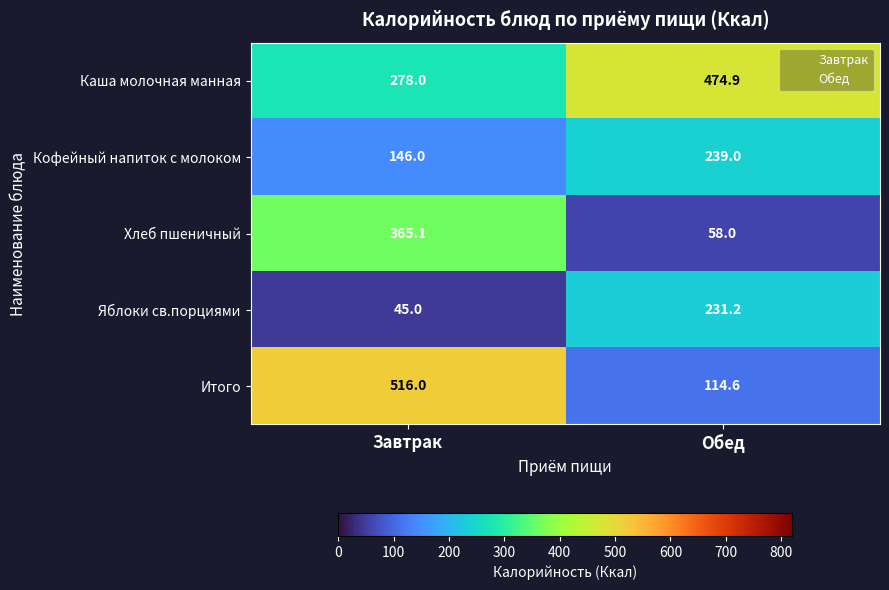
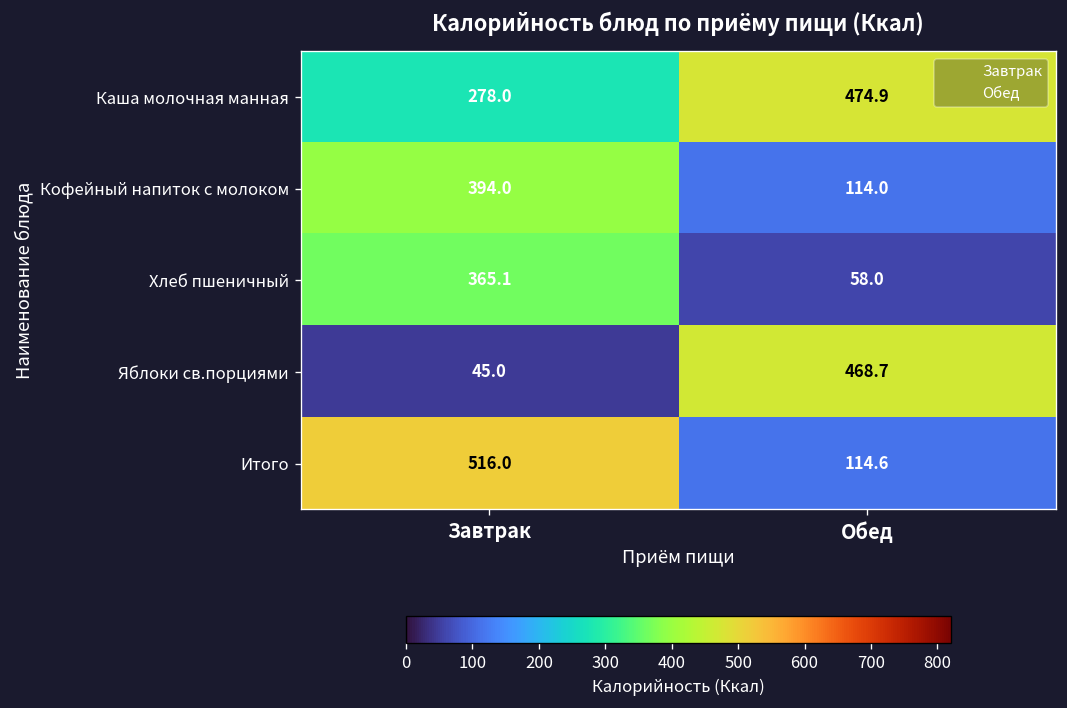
  {
    "Каша молочная манная": {
      "Завтрак": 278.0,
      "Обед": 474.9
    },
    "Кофейный напиток с молоком": {
-     "Завтрак": 146.0,
-     "Обед": 239.0
+     "Завтрак": 394.0,
+     "Обед": 114.0
    },
    "Хлеб пшеничный": {
      "Завтрак": 365.1,
      "Обед": 58.0
    },
    "Яблоки св.порциями": {
      "Завтрак": 45.0,
-     "Обед": 231.2
+     "Обед": 468.7
    },
    "Итого": {
      "Завтрак": 516.0,
      "Обед": 114.6
    }
  }
